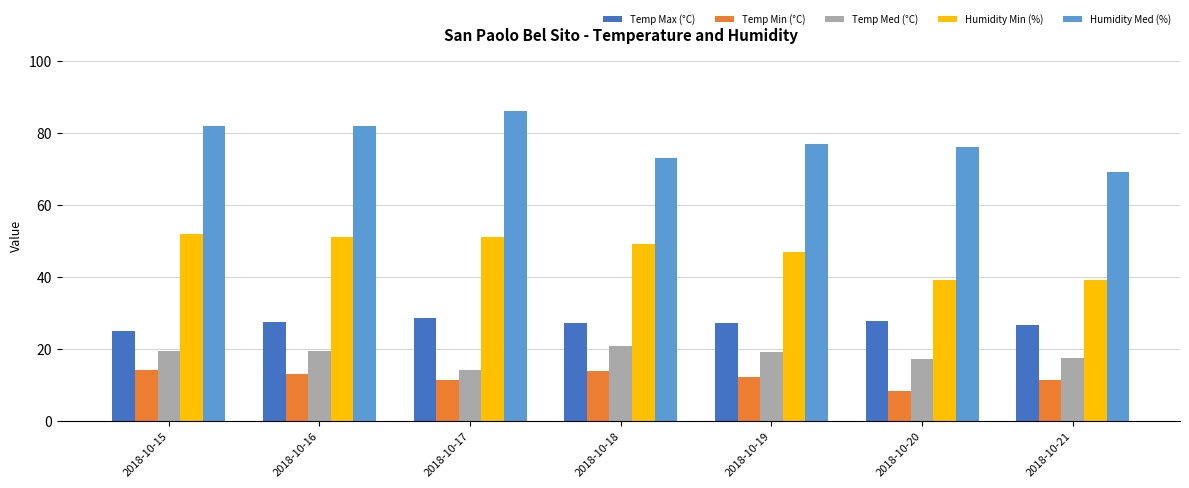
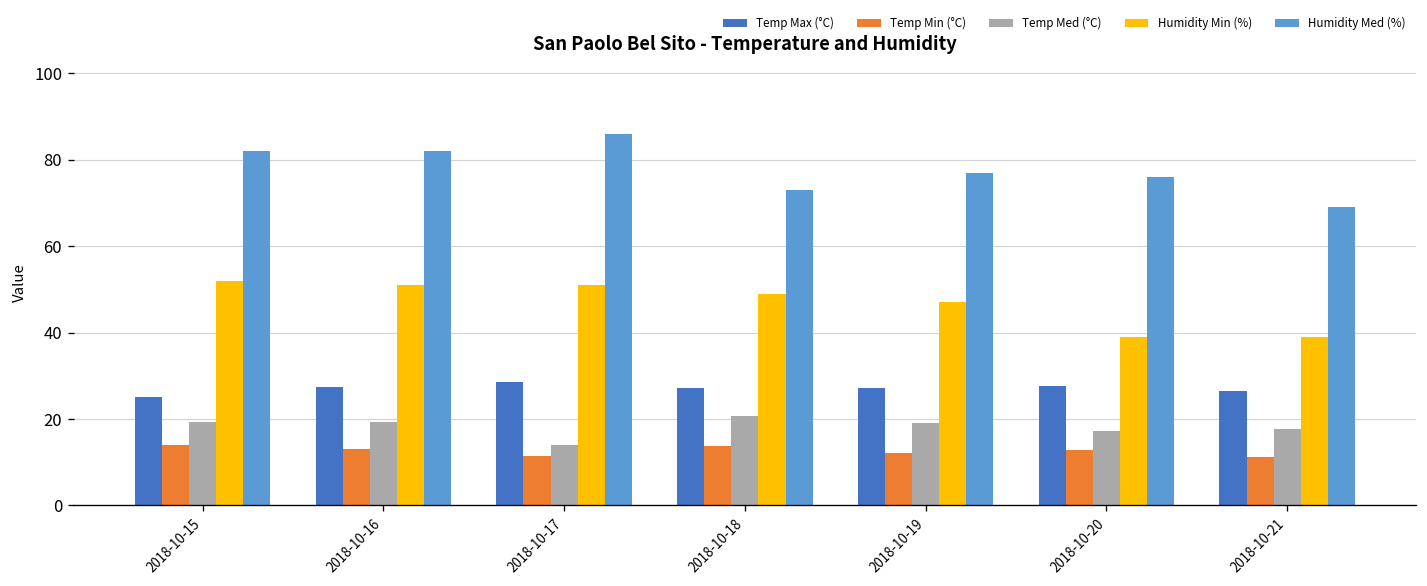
  {
    "Temp Min (°C)": {
      "2018-10-15": 14,
      "2018-10-16": 13,
      "2018-10-17": 11,
      "2018-10-18": 14,
      "2018-10-19": 12,
-     "2018-10-20": 8,
+     "2018-10-20": 13,
      "2018-10-21": 11
    },
    "Temp Med (°C)": {
      "2018-10-15": 19,
      "2018-10-16": 19,
      "2018-10-17": 14,
      "2018-10-18": 21,
      "2018-10-19": 19,
      "2018-10-20": 17,
      "2018-10-21": 18
    },
    "Humidity Min (%)": {
      "2018-10-15": 52,
      "2018-10-16": 51,
      "2018-10-17": 51,
      "2018-10-18": 49,
      "2018-10-19": 47,
      "2018-10-20": 39,
      "2018-10-21": 39
    }
  }
